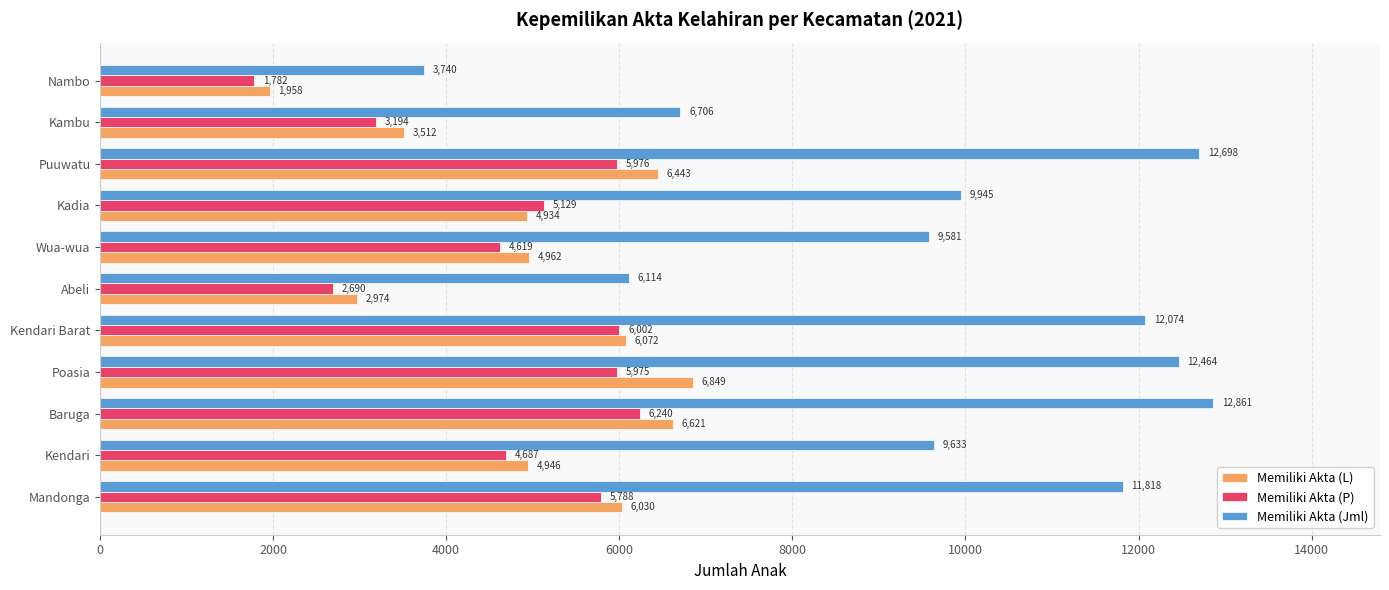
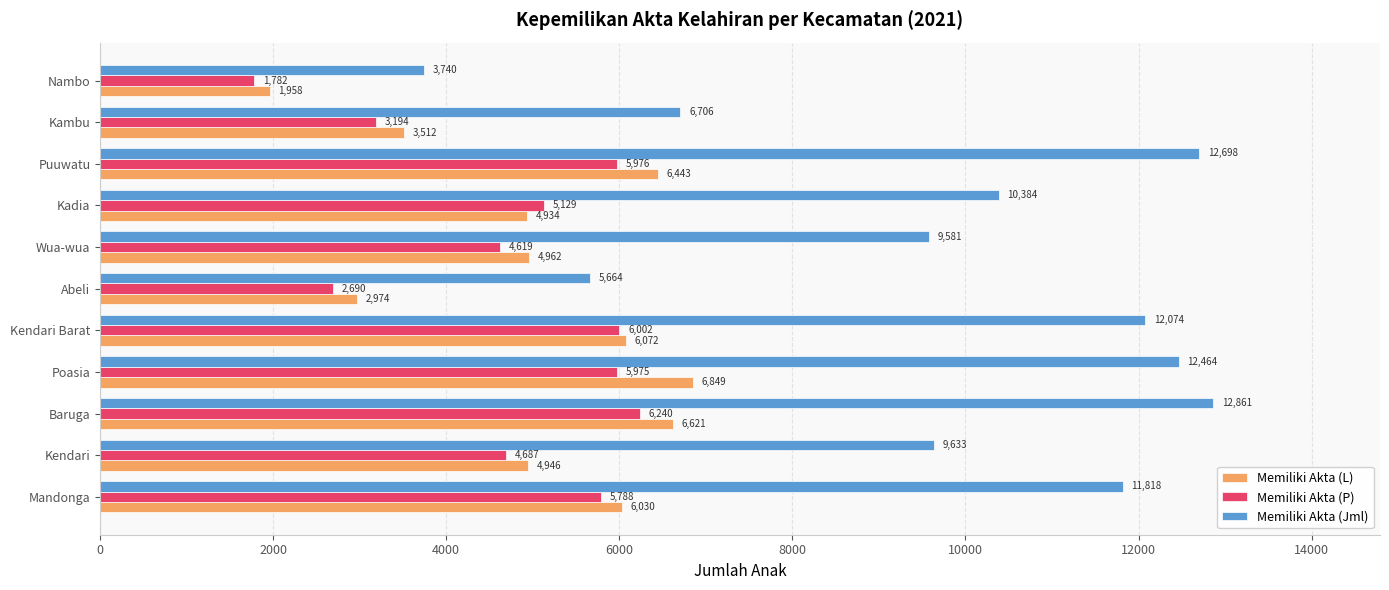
  {
    "Memiliki Akta (L)": {
      "Nambo": "1,958",
      "Kambu": "3,512",
      "Puuwatu": "6,443",
      "Kadia": "4,934",
      "Wua-wua": "4,962",
      "Abeli": "2,974",
      "Kendari Barat": "6,072",
      "Poasia": "6,849",
      "Baruga": "6,621",
      "Kendari": "4,946",
      "Mandonga": "6,030"
    },
    "Memiliki Akta (P)": {
      "Nambo": "1,782",
      "Kambu": "3,194",
      "Puuwatu": "5,976",
      "Kadia": "5,129",
      "Wua-wua": "4,619",
      "Abeli": "2,690",
      "Kendari Barat": "6,002",
      "Poasia": "5,975",
      "Baruga": "6,240",
      "Kendari": "4,687",
      "Mandonga": "5,788"
    },
    "Memiliki Akta (Jml)": {
      "Nambo": "3,740",
      "Kambu": "6,706",
      "Puuwatu": "12,698",
-     "Kadia": "9,945",
+     "Kadia": "10,384",
      "Wua-wua": "9,581",
-     "Abeli": "6,114",
+     "Abeli": "5,664",
      "Kendari Barat": "12,074",
      "Poasia": "12,464",
      "Baruga": "12,861",
      "Kendari": "9,633",
      "Mandonga": "11,818"
    }
  }
